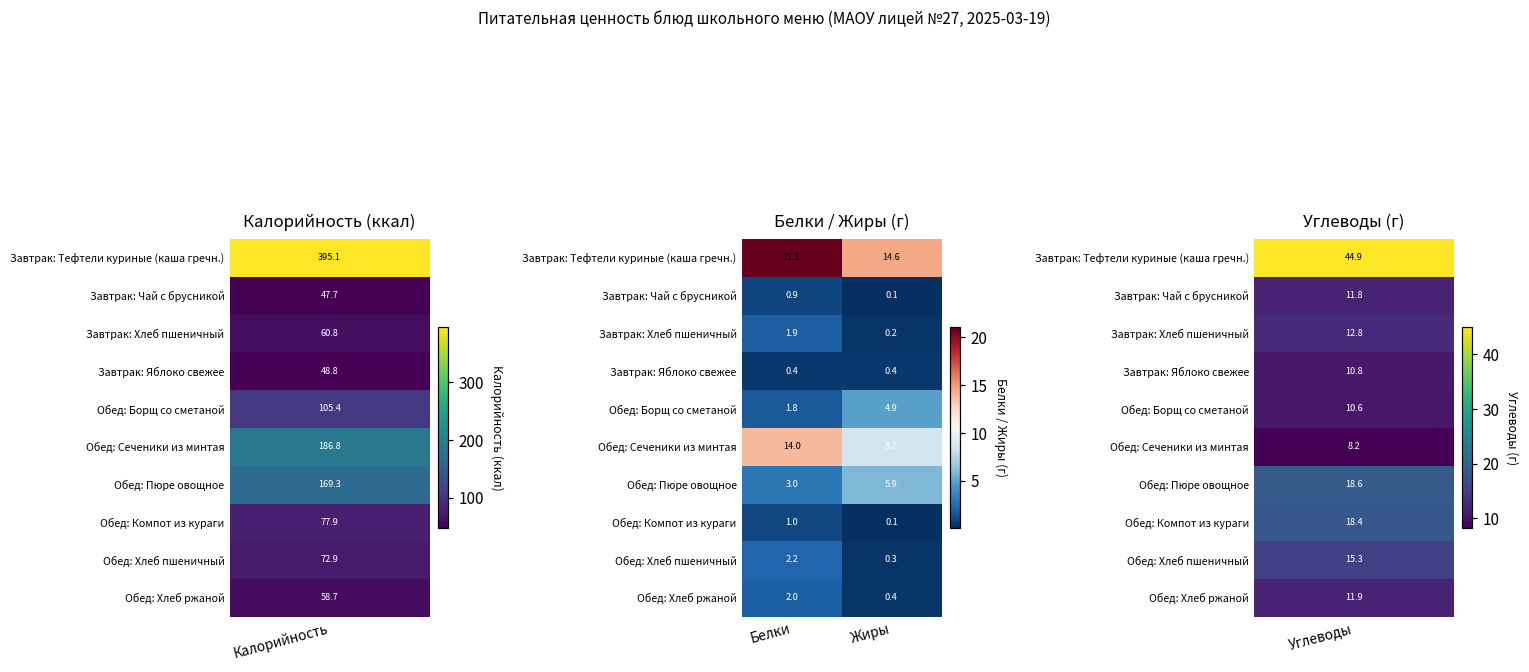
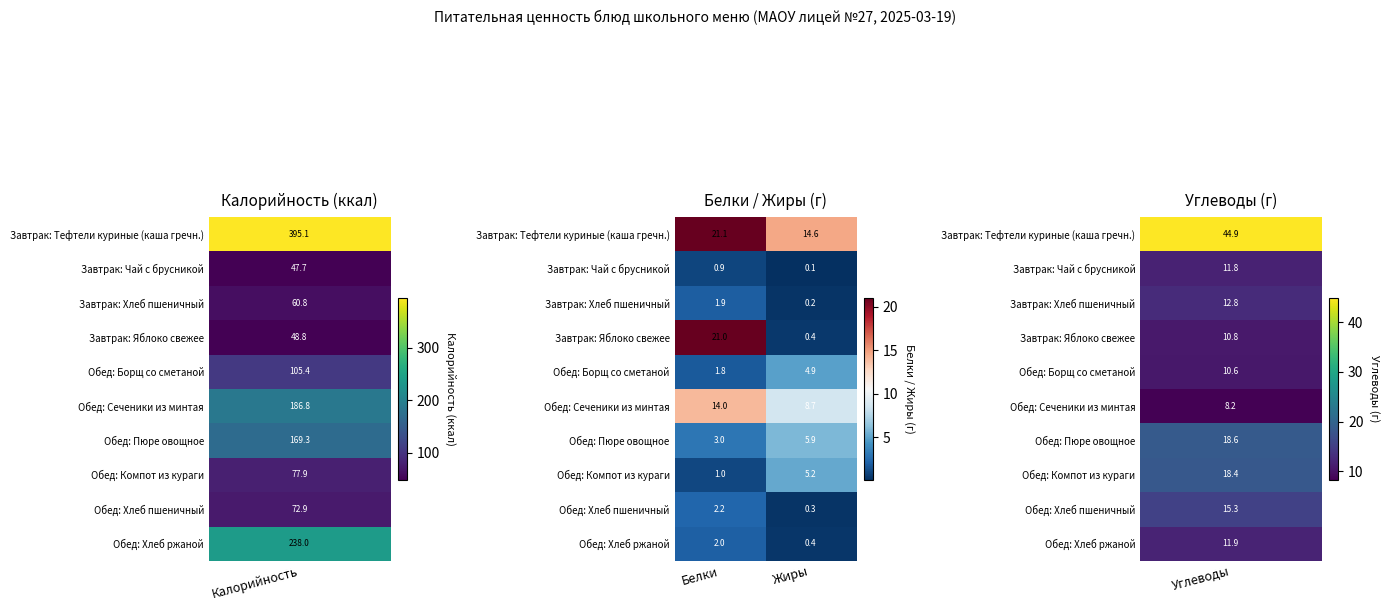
  {
    "Калорийность (ккал)": {
      "Завтрак: Тефтели куриные (каша гречн.)": {
        "Калорийность": 395.1
      },
      "Завтрак: Чай с брусникой": {
        "Калорийность": 47.7
      },
      "Завтрак: Хлеб пшеничный": {
        "Калорийность": 60.8
      },
      "Завтрак: Яблоко свежее": {
        "Калорийность": 48.8
      },
      "Обед: Борщ со сметаной": {
        "Калорийность": 105.4
      },
      "Обед: Сеченики из минтая": {
        "Калорийность": 186.8
      },
      "Обед: Пюре овощное": {
        "Калорийность": 169.3
      },
      "Обед: Компот из кураги": {
        "Калорийность": 77.9
      },
      "Обед: Хлеб пшеничный": {
        "Калорийность": 72.9
      },
      "Обед: Хлеб ржаной": {
-       "Калорийность": 58.7
+       "Калорийность": 238.0
      }
    },
    "Белки / Жиры (г)": {
      "Завтрак: Тефтели куриные (каша гречн.)": {
        "Белки": 21.1,
        "Жиры": 14.6
      },
      "Завтрак: Чай с брусникой": {
        "Белки": 0.9,
        "Жиры": 0.1
      },
      "Завтрак: Хлеб пшеничный": {
        "Белки": 1.9,
        "Жиры": 0.2
      },
      "Завтрак: Яблоко свежее": {
-       "Белки": 0.4,
+       "Белки": 21.0,
        "Жиры": 0.4
      },
      "Обед: Борщ со сметаной": {
        "Белки": 1.8,
        "Жиры": 4.9
      },
      "Обед: Сеченики из минтая": {
        "Белки": 14.0
      },
      "Обед: Пюре овощное": {
        "Белки": 3.0,
        "Жиры": 5.9
      },
      "Обед: Компот из кураги": {
        "Белки": 1.0,
-       "Жиры": 0.1
+       "Жиры": 5.2
      },
      "Обед: Хлеб пшеничный": {
        "Белки": 2.2,
        "Жиры": 0.3
      },
      "Обед: Хлеб ржаной": {
        "Белки": 2.0,
        "Жиры": 0.4
      }
    },
    "Углеводы (г)": {
      "Завтрак: Тефтели куриные (каша гречн.)": {
        "Углеводы": 44.9
      },
      "Завтрак: Чай с брусникой": {
        "Углеводы": 11.8
      },
      "Завтрак: Хлеб пшеничный": {
        "Углеводы": 12.8
      },
      "Завтрак: Яблоко свежее": {
        "Углеводы": 10.8
      },
      "Обед: Борщ со сметаной": {
        "Углеводы": 10.6
      },
      "Обед: Сеченики из минтая": {
        "Углеводы": 8.2
      },
      "Обед: Пюре овощное": {
        "Углеводы": 18.6
      },
      "Обед: Компот из кураги": {
        "Углеводы": 18.4
      },
      "Обед: Хлеб пшеничный": {
        "Углеводы": 15.3
      },
      "Обед: Хлеб ржаной": {
        "Углеводы": 11.9
      }
    }
  }
